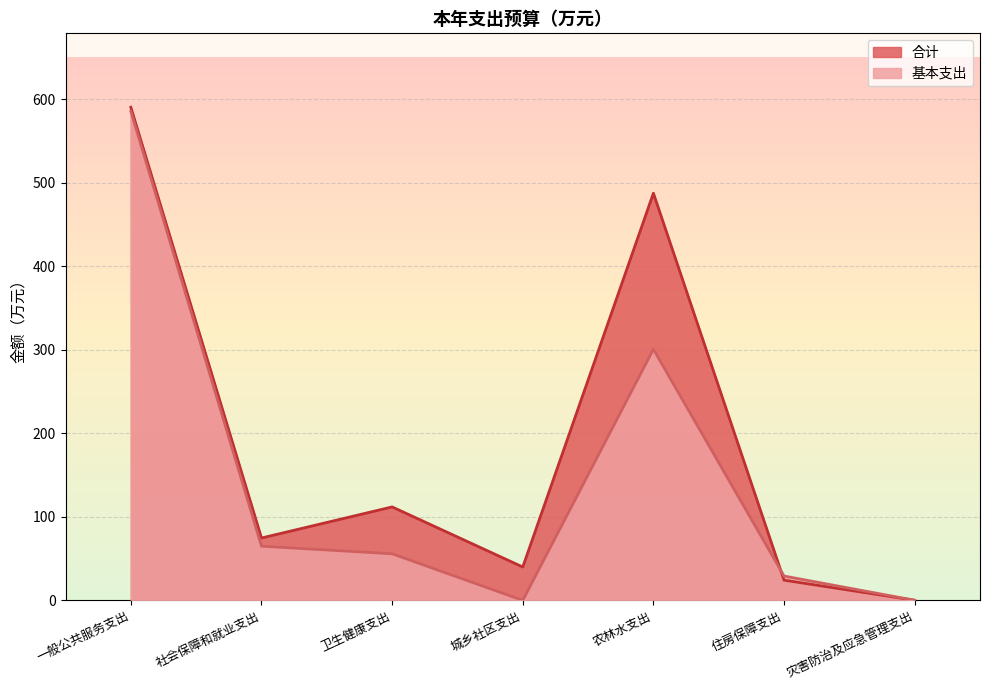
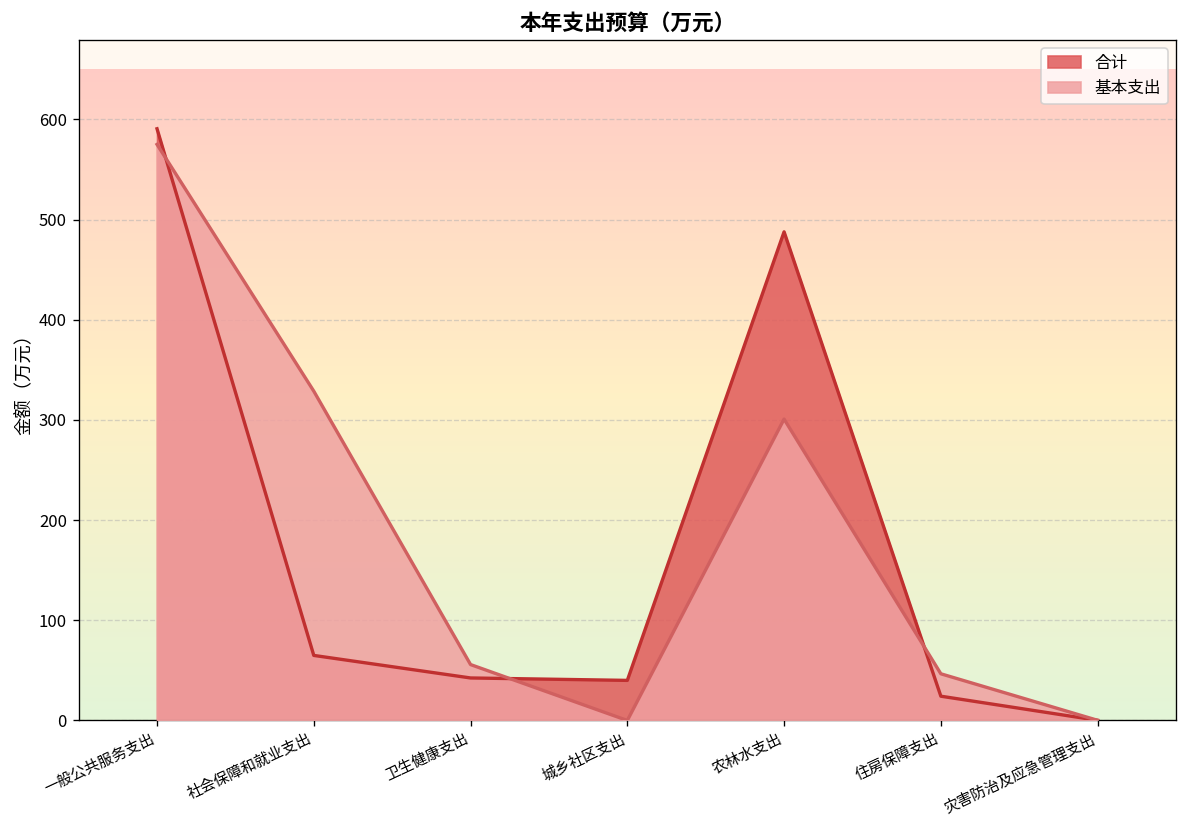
  {
    "合计": {
      "一般公共服务支出": 590,
-     "社会保障和就业支出": 70,
-     "卫生健康支出": 110,
+     "社会保障和就业支出": 60,
+     "卫生健康支出": 40,
      "城乡社区支出": 40,
      "农林水支出": 490,
      "住房保障支出": 20
    },
    "基本支出": {
-     "一般公共服务支出": 590,
-     "社会保障和就业支出": 60,
+     "一般公共服务支出": 570,
+     "社会保障和就业支出": 330,
      "卫生健康支出": 60,
      "城乡社区支出": 0,
      "农林水支出": 300,
-     "住房保障支出": 30
+     "住房保障支出": 50
    }
  }
